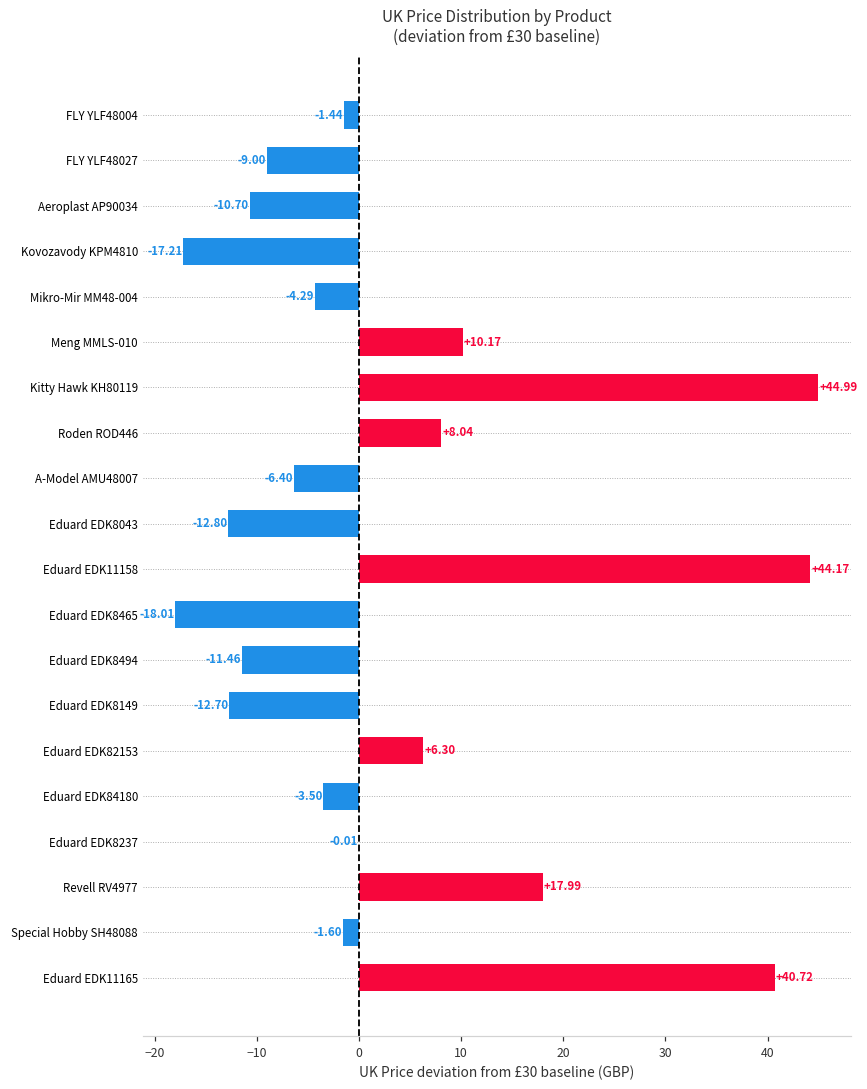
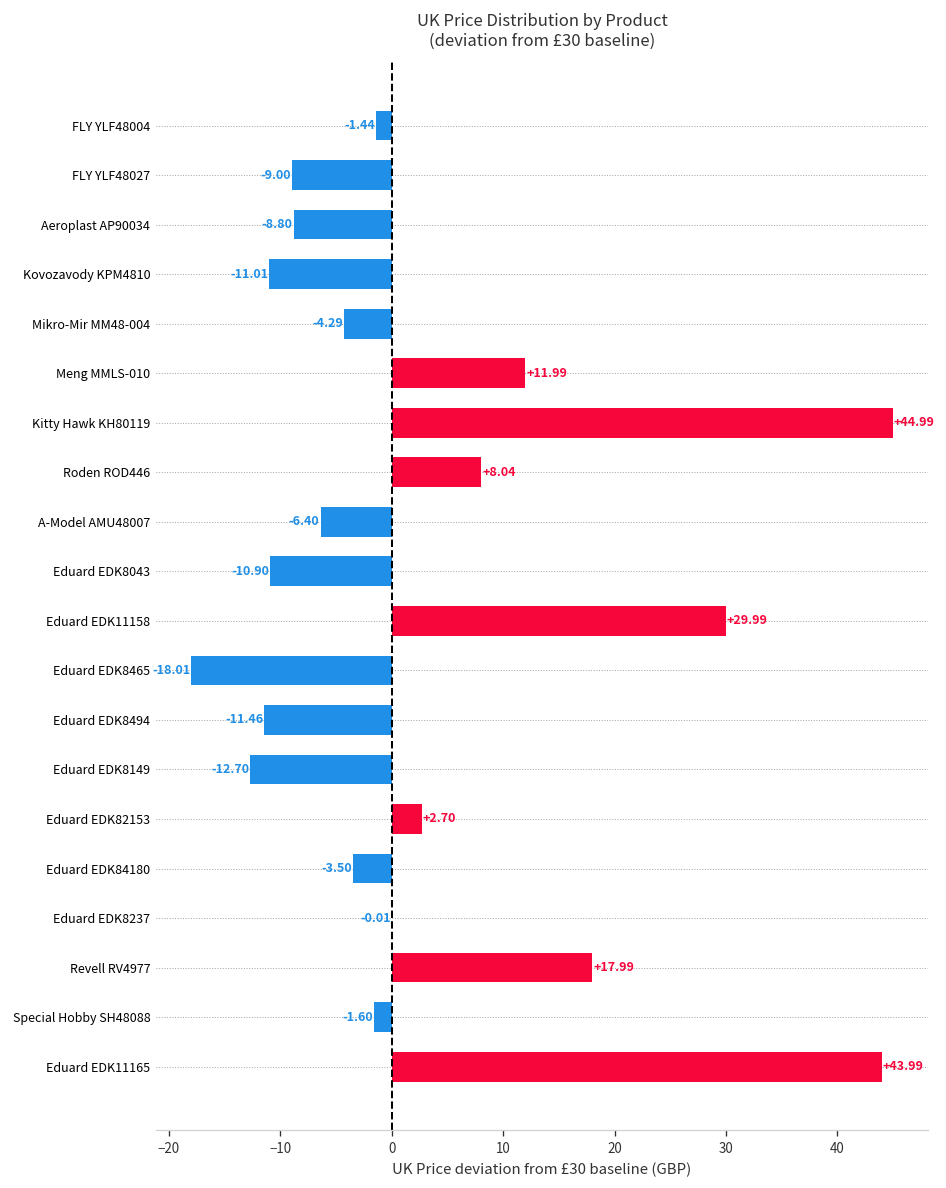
  {
    "FLY YLF48004": "-1.44",
    "FLY YLF48027": "-9.00",
-   "Aeroplast AP90034": "-10.70",
-   "Kovozavody KPM4810": "-17.21",
+   "Aeroplast AP90034": "-8.80",
+   "Kovozavody KPM4810": "-11.01",
    "Mikro-Mir MM48-004": "-4.29",
-   "Meng MMLS-010": "+10.17",
+   "Meng MMLS-010": "+11.99",
    "Kitty Hawk KH80119": "+44.99",
    "Roden ROD446": "+8.04",
    "A-Model AMU48007": "-6.40",
-   "Eduard EDK8043": "-12.80",
-   "Eduard EDK11158": "+44.17",
+   "Eduard EDK8043": "-10.90",
+   "Eduard EDK11158": "+29.99",
    "Eduard EDK8465": "-18.01",
    "Eduard EDK8494": "-11.46",
    "Eduard EDK8149": "-12.70",
-   "Eduard EDK82153": "+6.30",
+   "Eduard EDK82153": "+2.70",
    "Eduard EDK84180": "-3.50",
    "Eduard EDK8237": "-0.01",
    "Revell RV4977": "+17.99",
    "Special Hobby SH48088": "-1.60",
-   "Eduard EDK11165": "+40.72"
+   "Eduard EDK11165": "+43.99"
  }
